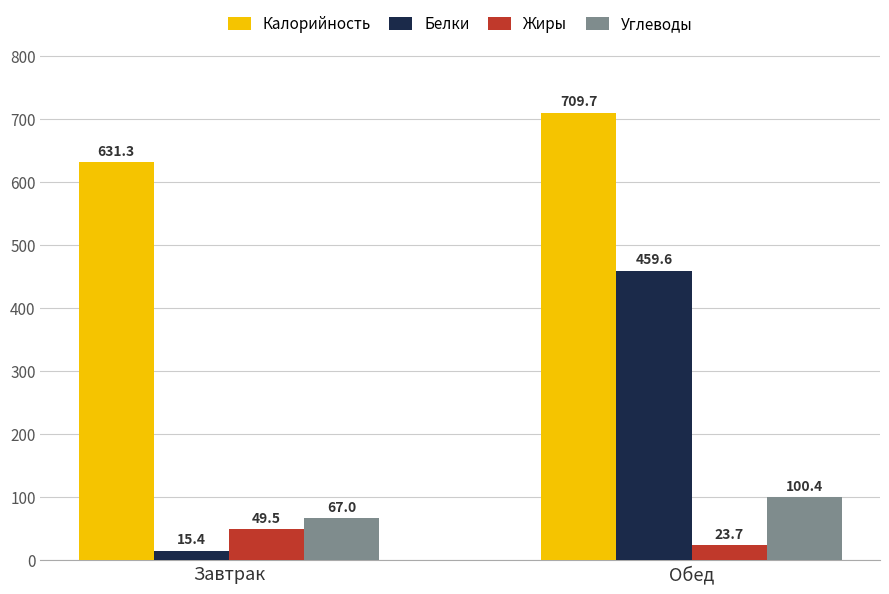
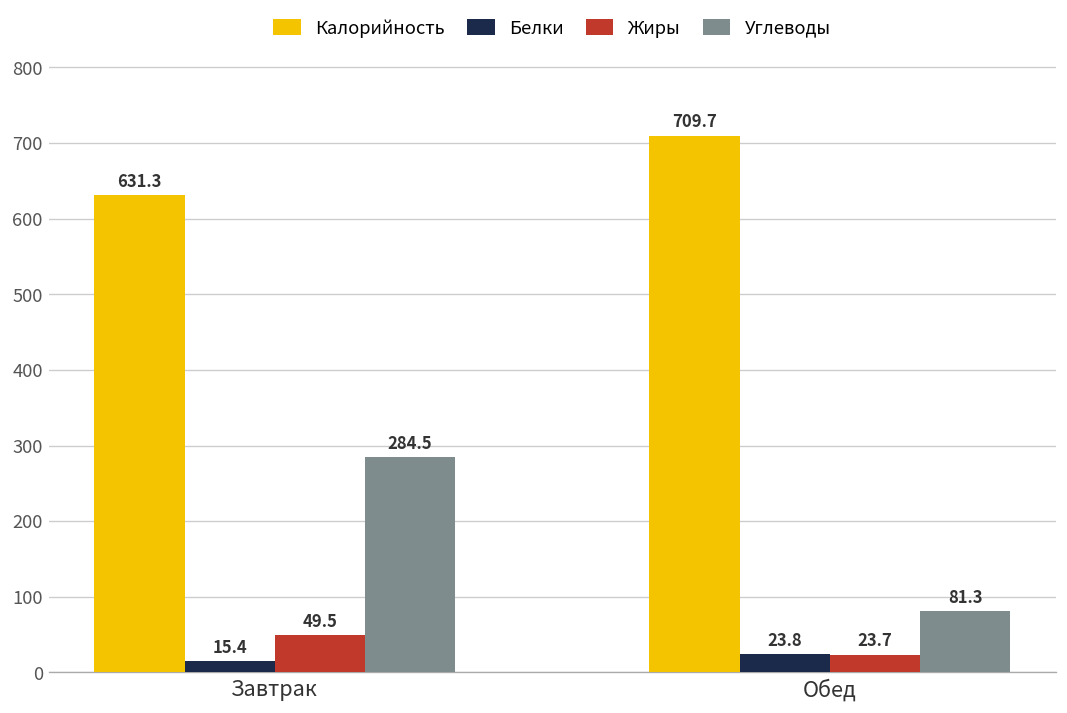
  {
    "Калорийность": {
      "Завтрак": 631.3,
      "Обед": 709.7
    },
    "Белки": {
      "Завтрак": 15.4,
-     "Обед": 459.6
+     "Обед": 23.8
    },
    "Жиры": {
      "Завтрак": 49.5,
      "Обед": 23.7
    },
    "Углеводы": {
-     "Завтрак": 67.0,
-     "Обед": 100.4
+     "Завтрак": 284.5,
+     "Обед": 81.3
    }
  }
